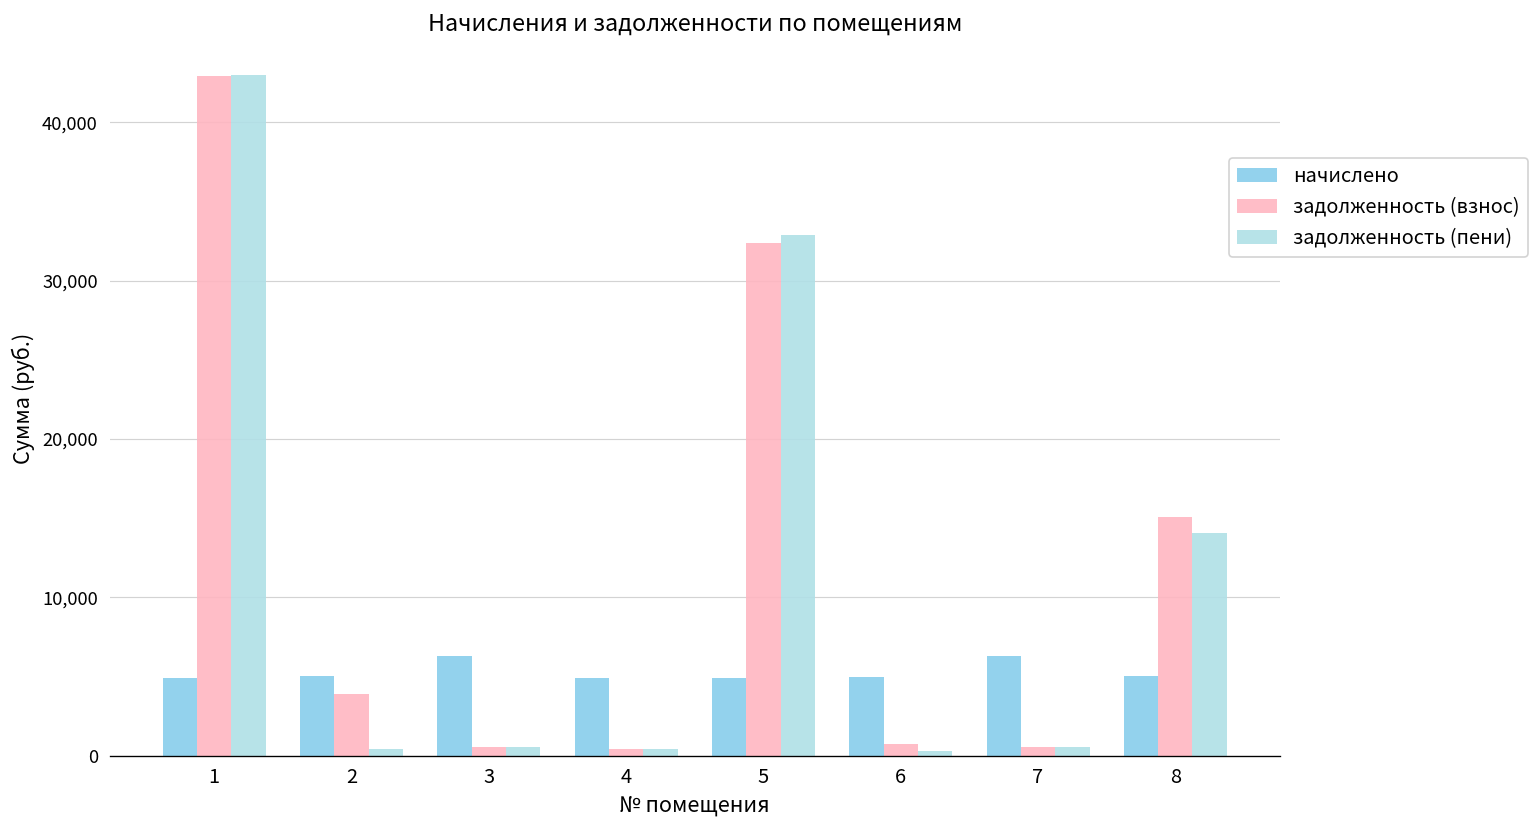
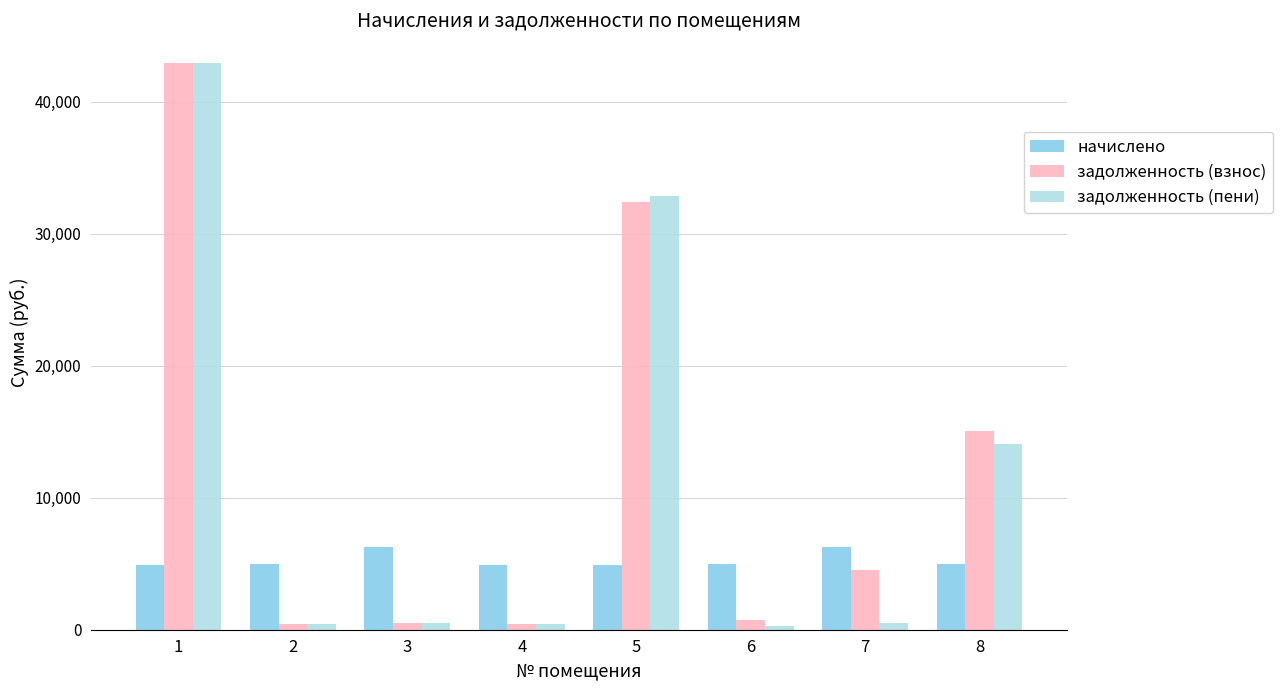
  {
    "задолженность (взнос)": {
      "1": "42,900",
-     "2": "3,900",
+     "2": "400",
      "3": "500",
      "4": "400",
      "5": "32,400",
      "6": "700",
-     "7": "500",
+     "7": "4,500",
      "8": "15,100"
    }
  }
